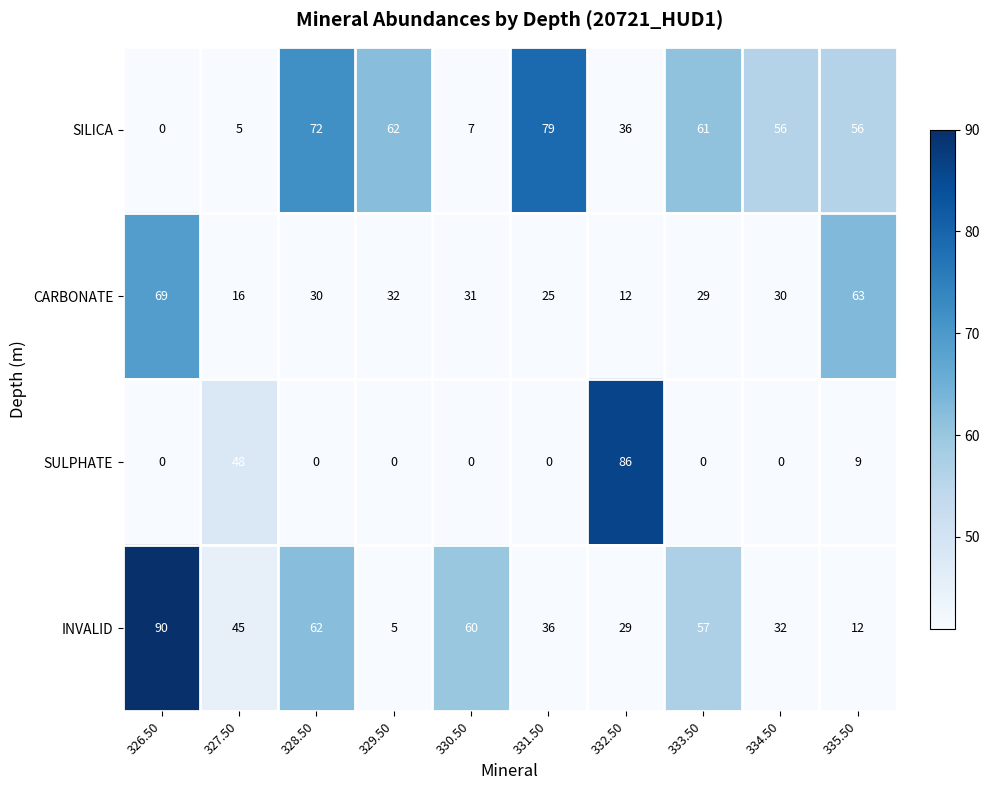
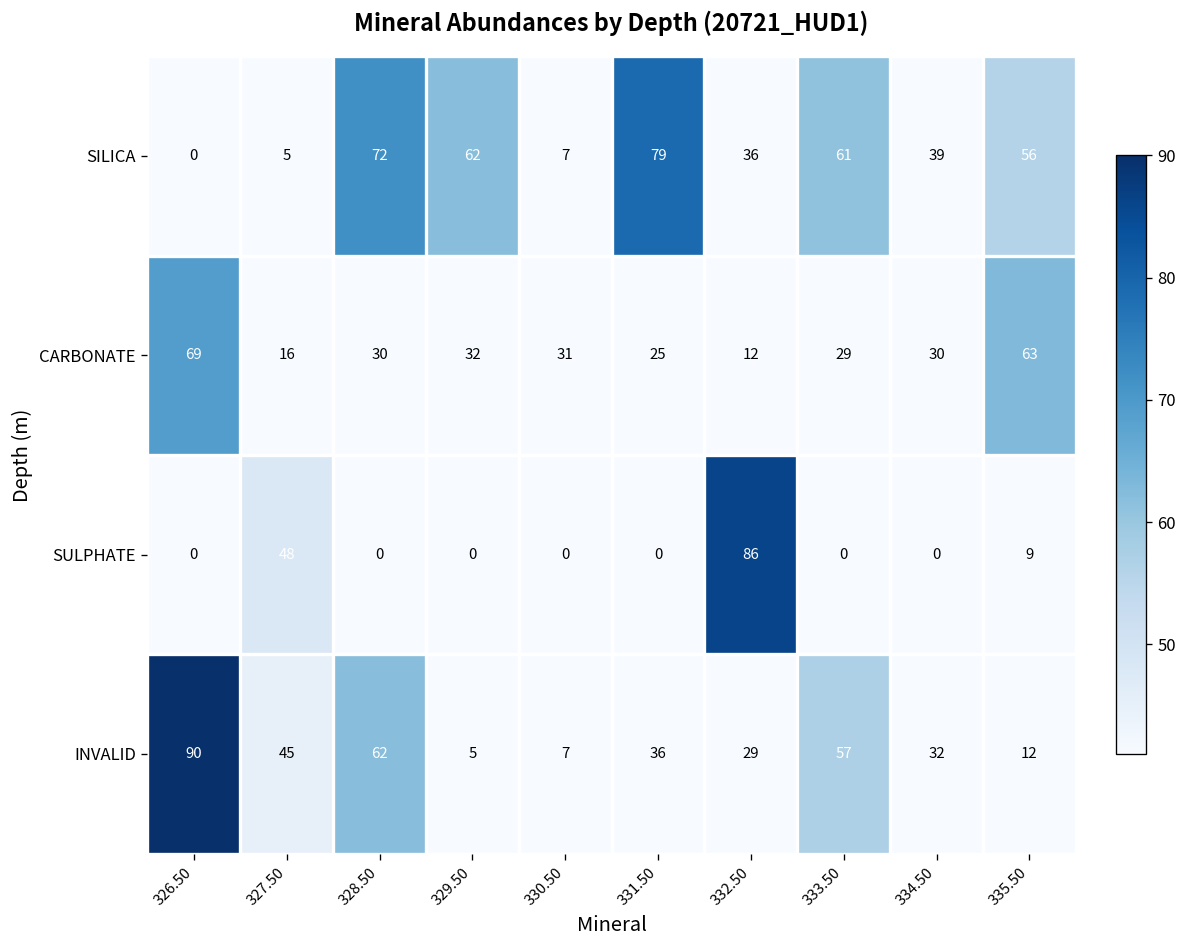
  {
    "SILICA": {
      "326.50": 0,
      "327.50": 5,
      "328.50": 72,
      "329.50": 62,
      "330.50": 7,
      "331.50": 79,
      "332.50": 36,
      "333.50": 61,
-     "334.50": 56,
+     "334.50": 39,
      "335.50": 56
    },
    "CARBONATE": {
      "326.50": 69,
      "327.50": 16,
      "328.50": 30,
      "329.50": 32,
      "330.50": 31,
      "331.50": 25,
      "332.50": 12,
      "333.50": 29,
      "334.50": 30,
      "335.50": 63
    },
    "SULPHATE": {
      "326.50": 0,
      "328.50": 0,
      "329.50": 0,
      "330.50": 0,
      "331.50": 0,
      "332.50": 86,
      "333.50": 0,
      "334.50": 0,
      "335.50": 9
    },
    "INVALID": {
      "326.50": 90,
      "327.50": 45,
      "328.50": 62,
      "329.50": 5,
-     "330.50": 60,
+     "330.50": 7,
      "331.50": 36,
      "332.50": 29,
      "333.50": 57,
      "334.50": 32,
      "335.50": 12
    }
  }
